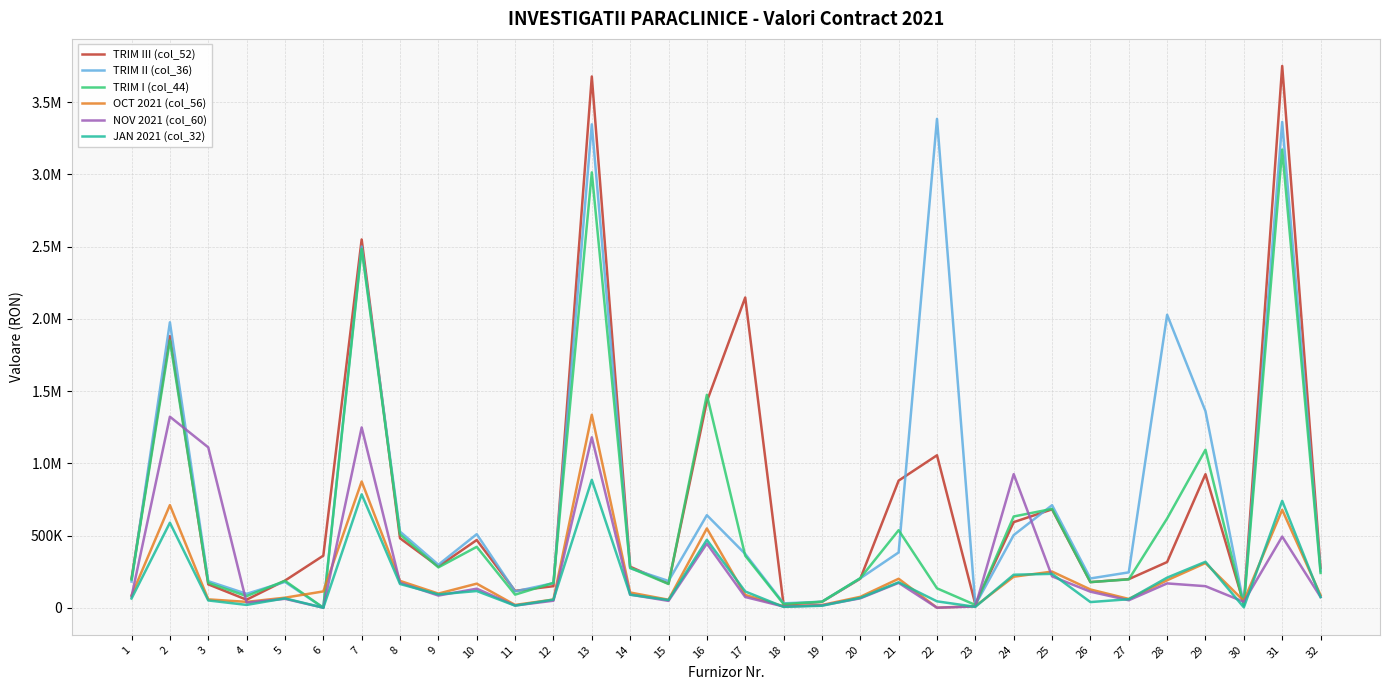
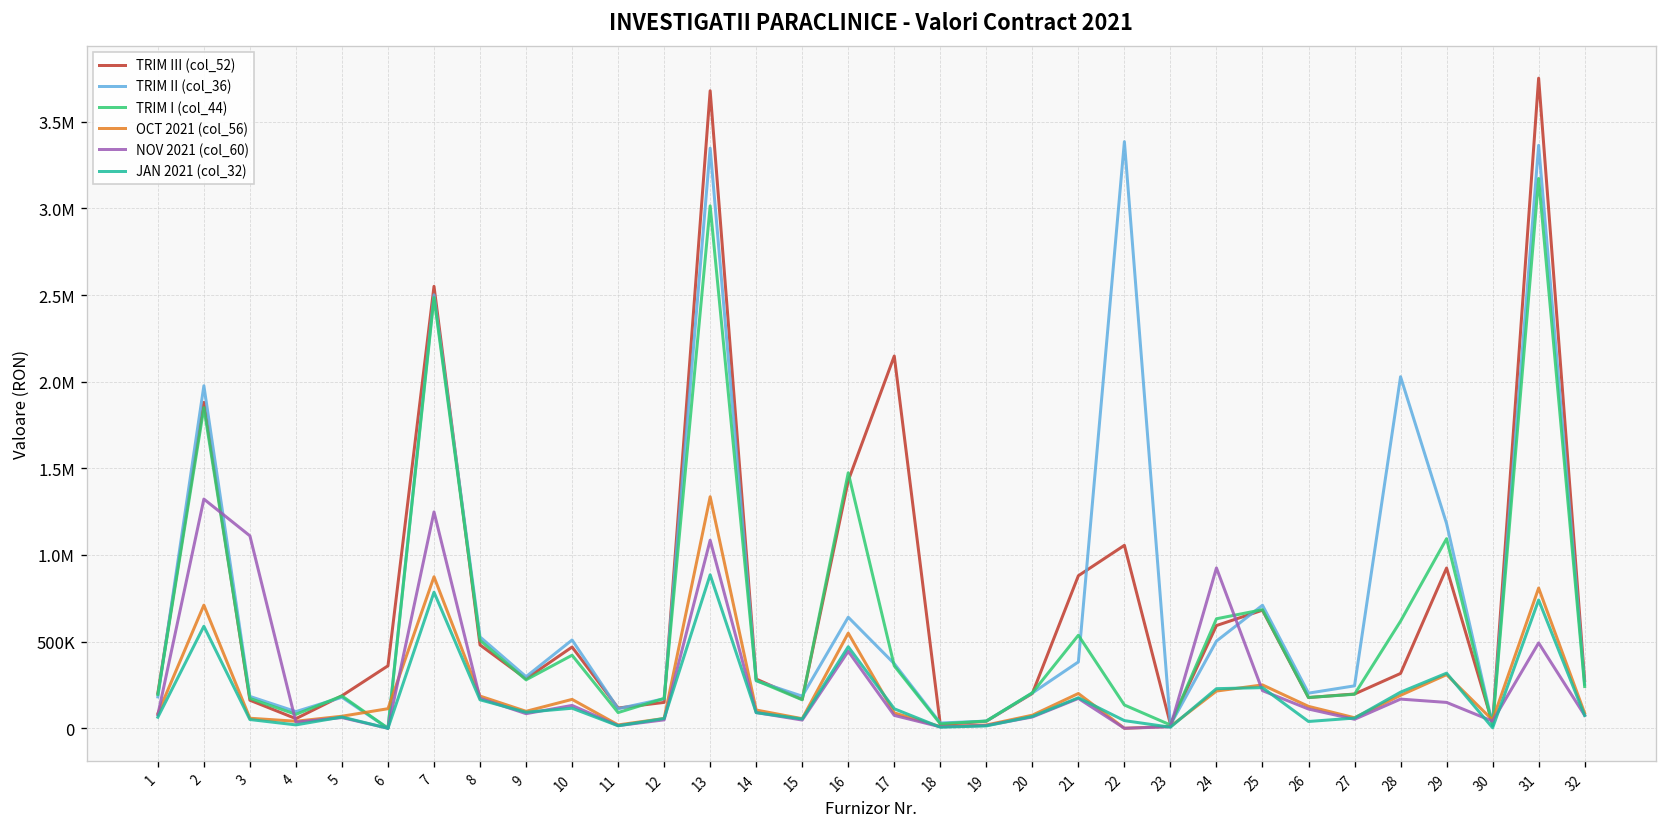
  {
    "TRIM III (col_52)": {
      "2": 1880000,
      "6": 360000,
      "7": 2550000,
      "8": 480000,
      "10": 470000,
      "12": 150000,
      "13": 3680000,
      "16": 1430000,
      "17": 2150000,
      "21": 880000,
      "22": 1060000,
      "24": 590000,
      "28": 320000,
      "29": 920000,
      "31": 3750000,
      "32": 270000
    },
    "TRIM II (col_36)": {
      "2": 1980000,
      "8": 530000,
      "10": 510000,
      "13": 3350000,
      "15": 190000,
      "16": 640000,
      "21": 380000,
      "22": 3390000,
      "24": 500000,
      "25": 710000,
      "26": 200000,
      "27": 240000,
      "28": 2030000,
-     "29": 1360000,
+     "29": 1180000,
      "31": 3360000
    },
    "OCT 2021 (col_56)": {
      "2": 710000,
      "6": 110000,
      "7": 870000,
      "10": 170000,
      "13": 1340000,
      "16": 550000,
      "21": 200000,
      "28": 190000,
-     "31": 680000
+     "31": 810000
    },
    "NOV 2021 (col_60)": {
      "2": 1320000,
      "3": 1110000,
      "7": 1250000,
-     "13": 1180000,
+     "13": 1090000,
      "16": 440000,
      "24": 930000,
      "28": 170000,
      "29": 150000,
      "31": 490000
    }
  }
